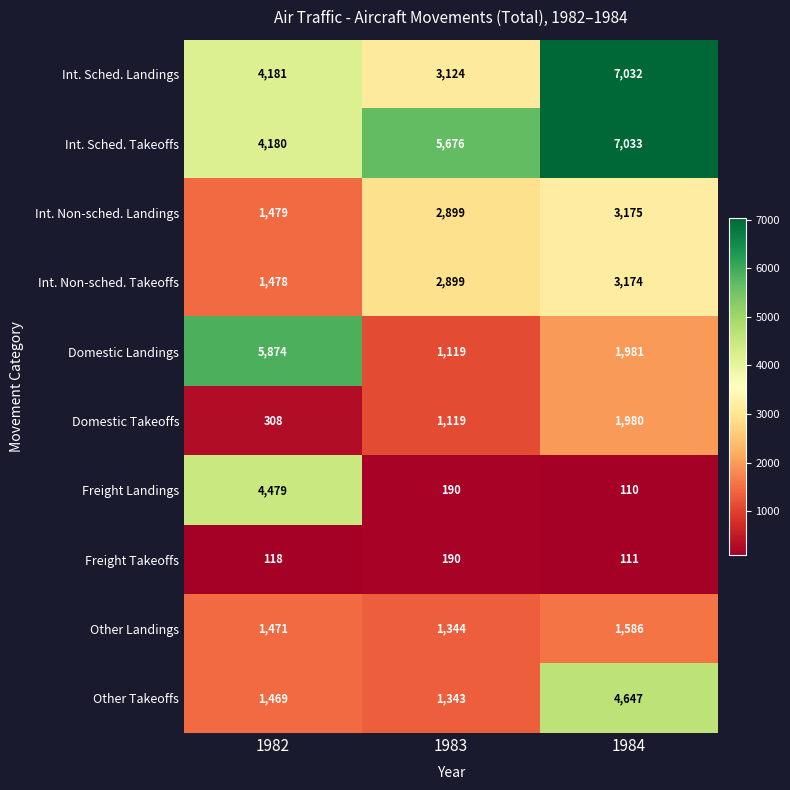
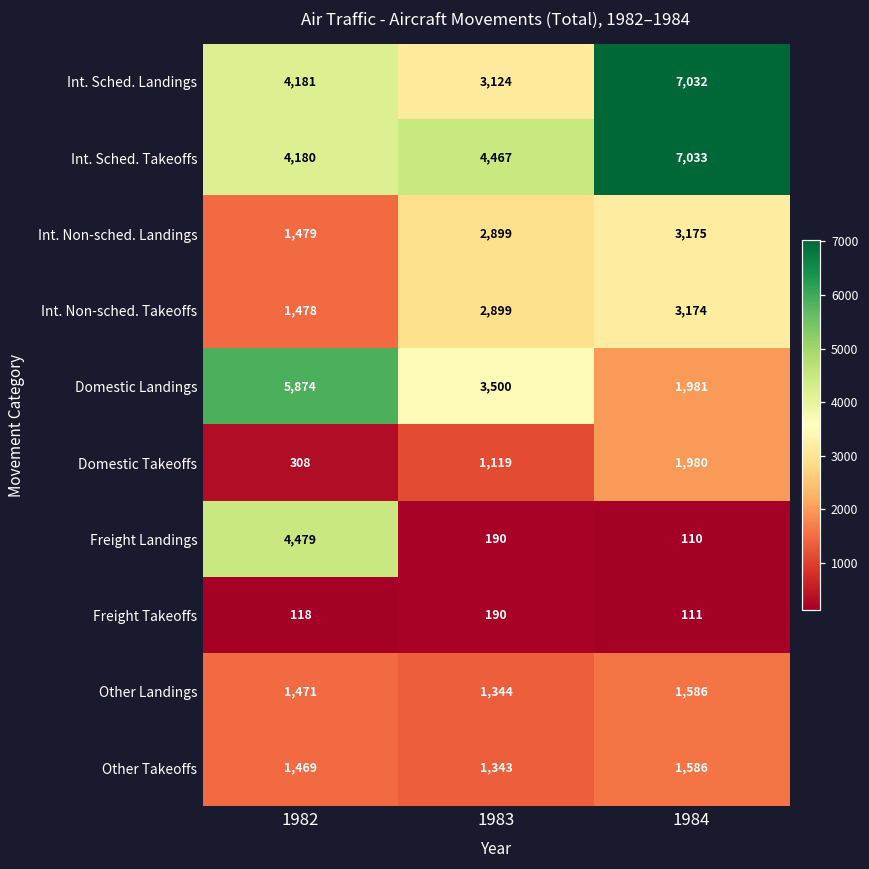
  {
    "Int. Sched. Landings": {
      "1982": "4,181",
      "1983": "3,124",
      "1984": "7,032"
    },
    "Int. Sched. Takeoffs": {
      "1982": "4,180",
-     "1983": "5,676",
+     "1983": "4,467",
      "1984": "7,033"
    },
    "Int. Non-sched. Landings": {
      "1982": "1,479",
      "1983": "2,899",
      "1984": "3,175"
    },
    "Int. Non-sched. Takeoffs": {
      "1982": "1,478",
      "1983": "2,899",
      "1984": "3,174"
    },
    "Domestic Landings": {
      "1982": "5,874",
-     "1983": "1,119",
+     "1983": "3,500",
      "1984": "1,981"
    },
    "Domestic Takeoffs": {
      "1982": "308",
      "1983": "1,119",
      "1984": "1,980"
    },
    "Freight Landings": {
      "1982": "4,479",
      "1983": "190",
      "1984": "110"
    },
    "Freight Takeoffs": {
      "1982": "118",
      "1983": "190",
      "1984": "111"
    },
    "Other Landings": {
      "1982": "1,471",
      "1983": "1,344",
      "1984": "1,586"
    },
    "Other Takeoffs": {
      "1982": "1,469",
      "1983": "1,343",
-     "1984": "4,647"
+     "1984": "1,586"
    }
  }
